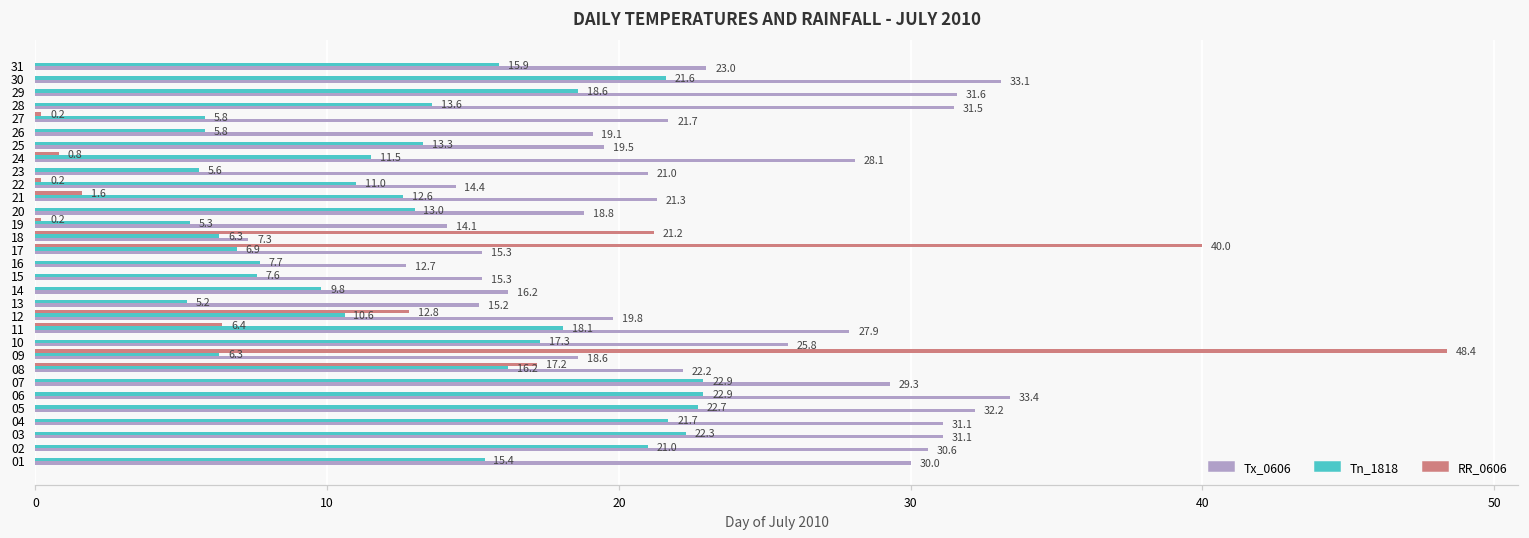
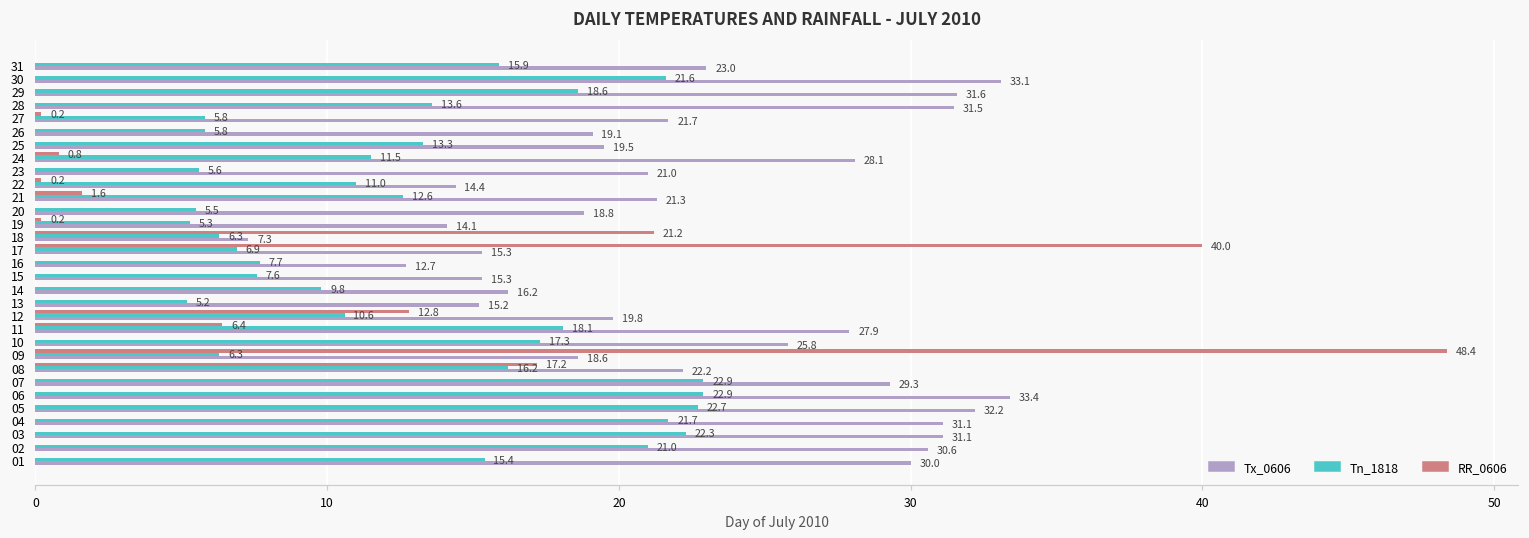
  {
    "Tx_0606": {
      "31": 23.0,
      "30": 33.1,
      "29": 31.6,
      "28": 31.5,
      "27": 21.7,
      "26": 19.1,
      "25": 19.5,
      "24": 28.1,
      "23": 21.0,
      "22": 14.4,
      "21": 21.3,
      "20": 18.8,
      "19": 14.1,
      "18": 7.3,
      "17": 15.3,
      "16": 12.7,
      "15": 15.3,
      "14": 16.2,
      "13": 15.2,
      "12": 19.8,
      "11": 27.9,
      "10": 25.8,
      "09": 18.6,
      "08": 22.2,
      "07": 29.3,
      "06": 33.4,
      "05": 32.2,
      "04": 31.1,
      "03": 31.1,
      "02": 30.6,
      "01": 30.0
    },
    "Tn_1818": {
      "31": 15.9,
      "30": 21.6,
      "29": 18.6,
      "28": 13.6,
      "27": 5.8,
      "26": 5.8,
      "25": 13.3,
      "24": 11.5,
      "23": 5.6,
      "22": 11.0,
      "21": 12.6,
-     "20": 13.0,
+     "20": 5.5,
      "19": 5.3,
      "18": 6.3,
      "17": 6.9,
      "16": 7.7,
      "15": 7.6,
      "14": 9.8,
      "13": 5.2,
      "12": 10.6,
      "11": 18.1,
      "10": 17.3,
      "09": 6.3,
      "08": 16.2,
      "07": 22.9,
      "06": 22.9,
      "05": 22.7,
      "04": 21.7,
      "03": 22.3,
      "02": 21.0,
      "01": 15.4
    },
    "RR_0606": {
      "27": 0.2,
      "24": 0.8,
      "22": 0.2,
      "21": 1.6,
      "19": 0.2,
      "18": 21.2,
      "17": 40.0,
      "12": 12.8,
      "11": 6.4,
      "09": 48.4,
      "08": 17.2
    }
  }
